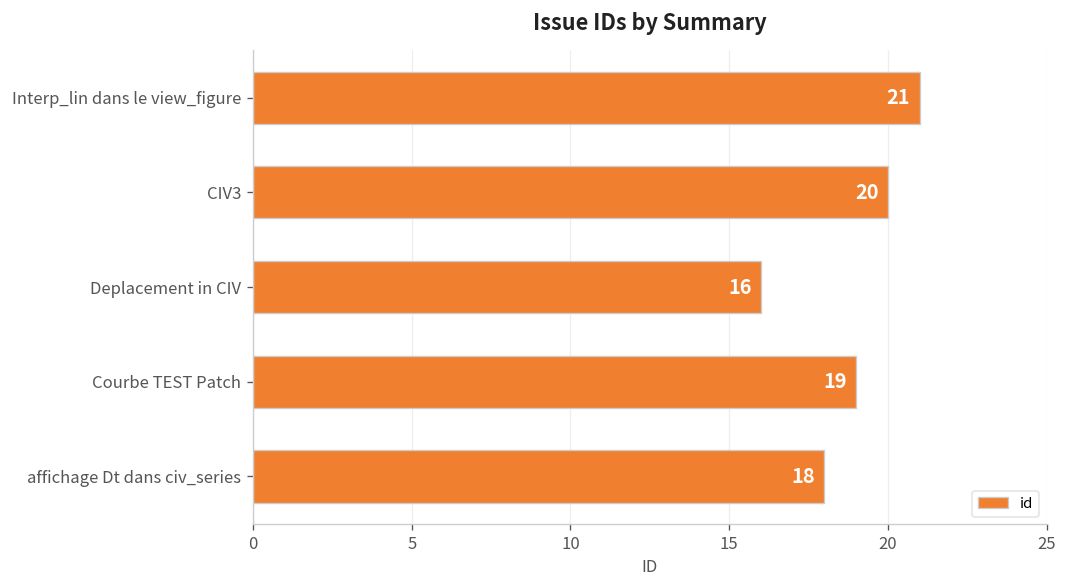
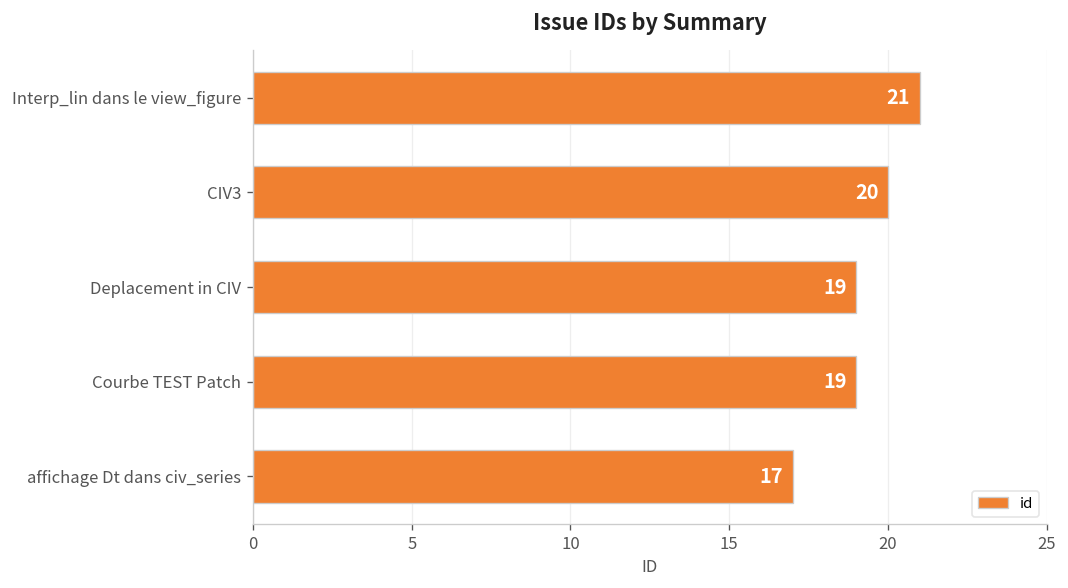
  {
    "Interp_lin dans le view_figure": 21,
    "CIV3": 20,
-   "Deplacement in CIV": 16,
+   "Deplacement in CIV": 19,
    "Courbe TEST Patch": 19,
-   "affichage Dt dans civ_series": 18
+   "affichage Dt dans civ_series": 17
  }
